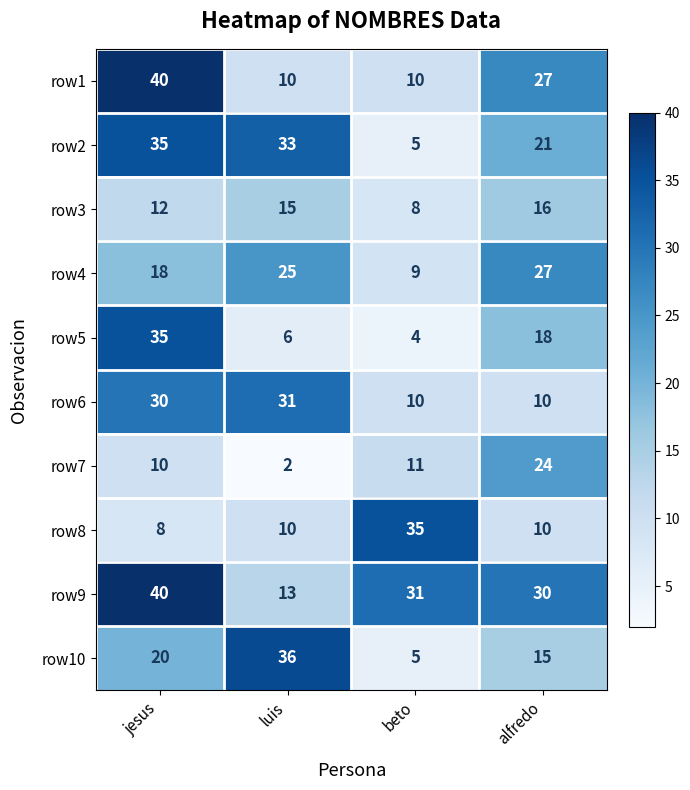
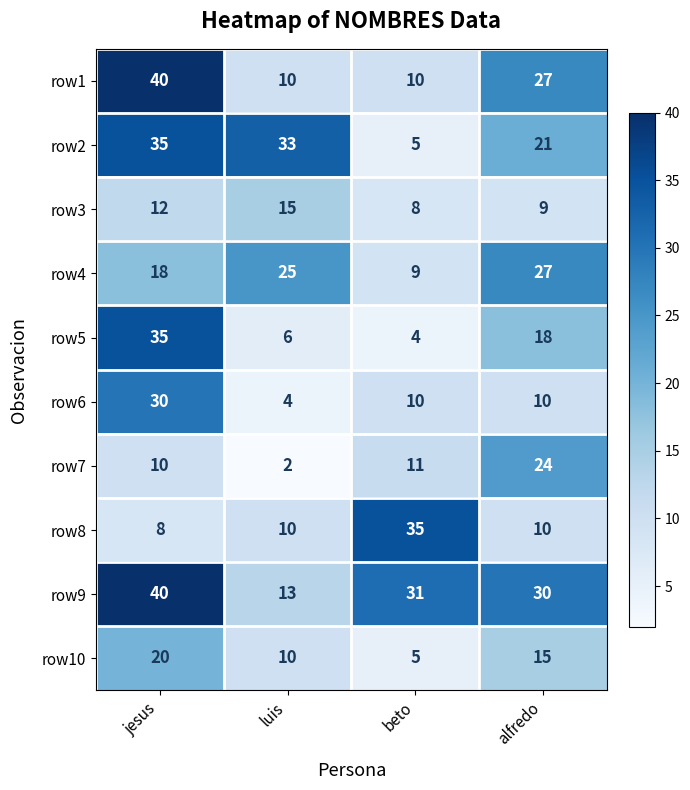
  {
    "row1": {
      "jesus": 40,
      "luis": 10,
      "beto": 10,
      "alfredo": 27
    },
    "row2": {
      "jesus": 35,
      "luis": 33,
      "beto": 5,
      "alfredo": 21
    },
    "row3": {
      "jesus": 12,
      "luis": 15,
      "beto": 8,
-     "alfredo": 16
+     "alfredo": 9
    },
    "row4": {
      "jesus": 18,
      "luis": 25,
      "beto": 9,
      "alfredo": 27
    },
    "row5": {
      "jesus": 35,
      "luis": 6,
      "beto": 4,
      "alfredo": 18
    },
    "row6": {
      "jesus": 30,
-     "luis": 31,
+     "luis": 4,
      "beto": 10,
      "alfredo": 10
    },
    "row7": {
      "jesus": 10,
      "luis": 2,
      "beto": 11,
      "alfredo": 24
    },
    "row8": {
      "jesus": 8,
      "luis": 10,
      "beto": 35,
      "alfredo": 10
    },
    "row9": {
      "jesus": 40,
      "luis": 13,
      "beto": 31,
      "alfredo": 30
    },
    "row10": {
      "jesus": 20,
-     "luis": 36,
+     "luis": 10,
      "beto": 5,
      "alfredo": 15
    }
  }
